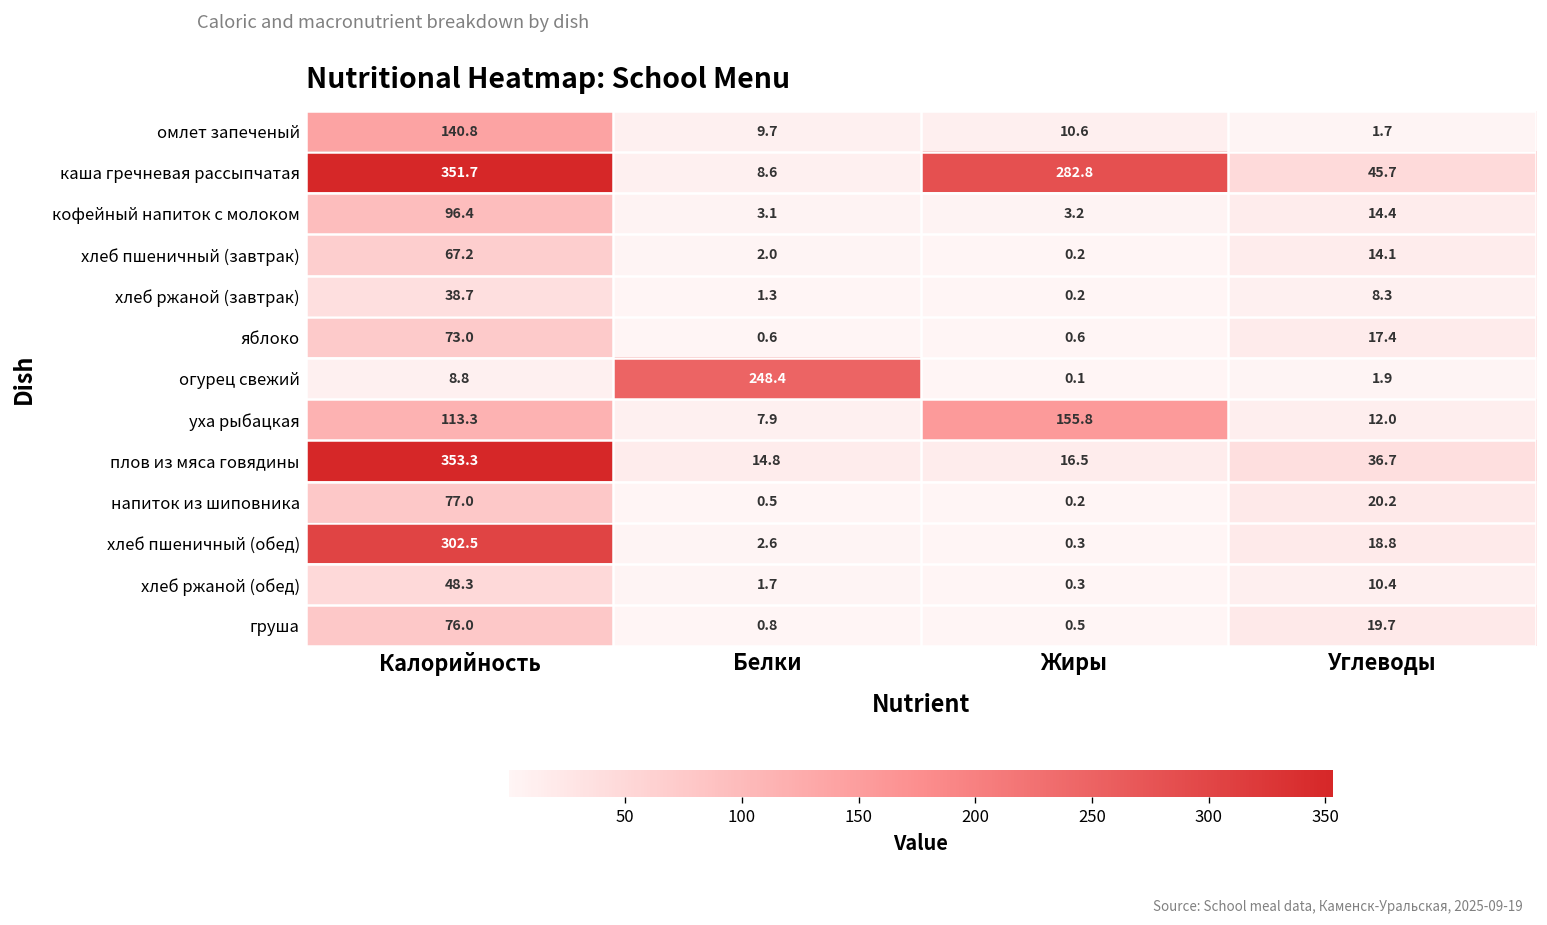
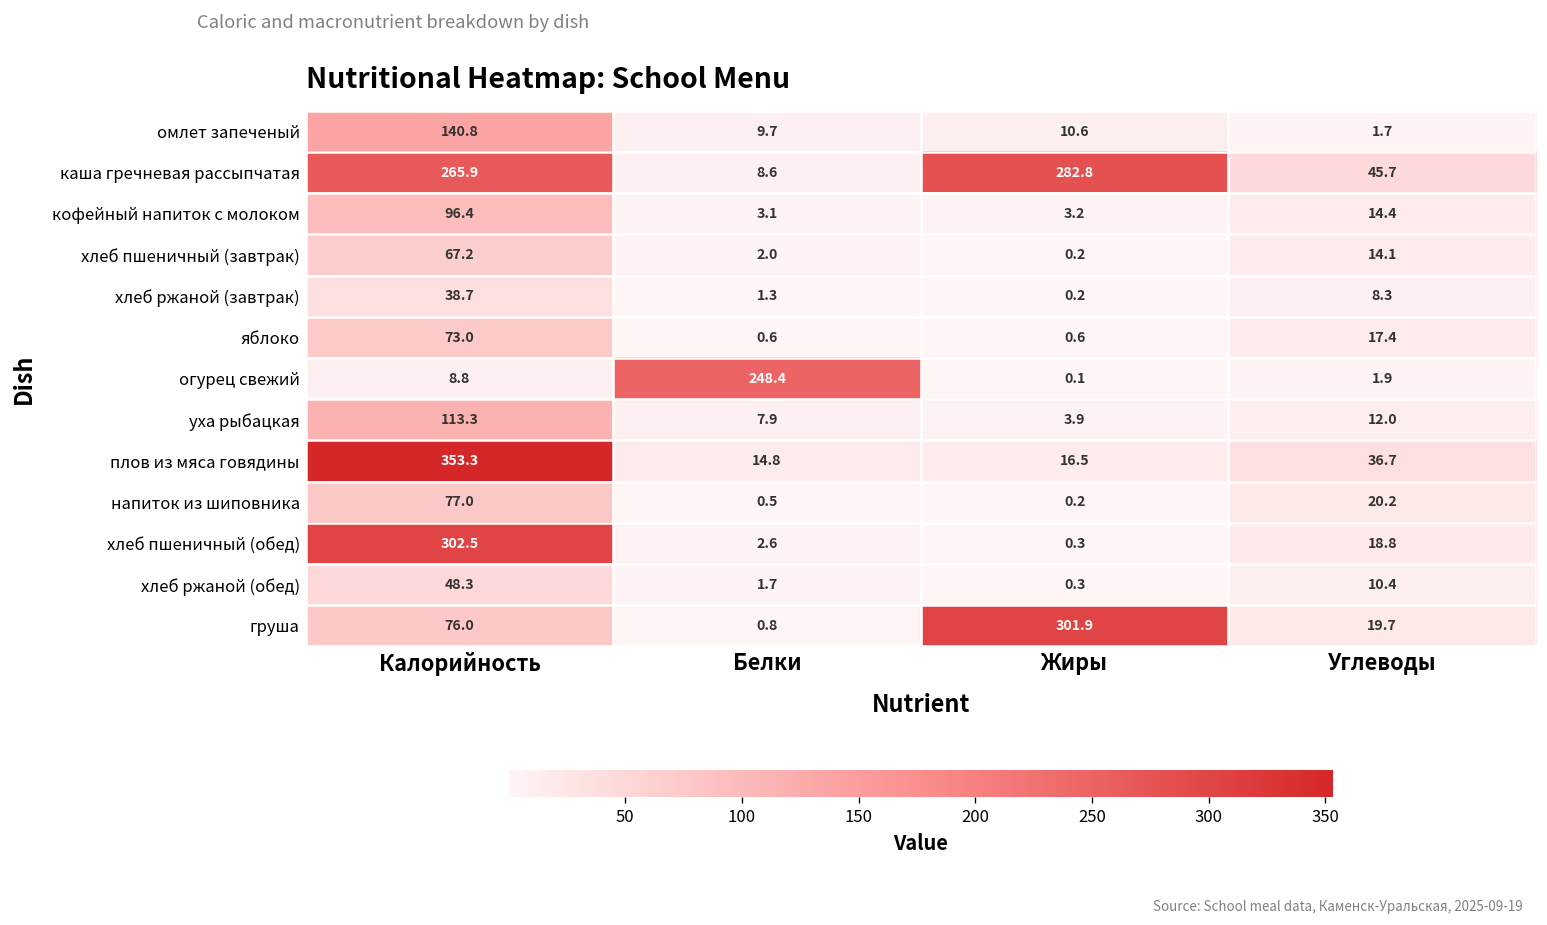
  {
    "омлет запеченый": {
      "Калорийность": 140.8,
      "Белки": 9.7,
      "Жиры": 10.6,
      "Углеводы": 1.7
    },
    "каша гречневая рассыпчатая": {
-     "Калорийность": 351.7,
+     "Калорийность": 265.9,
      "Белки": 8.6,
      "Жиры": 282.8,
      "Углеводы": 45.7
    },
    "кофейный напиток с молоком": {
      "Калорийность": 96.4,
      "Белки": 3.1,
      "Жиры": 3.2,
      "Углеводы": 14.4
    },
    "хлеб пшеничный (завтрак)": {
      "Калорийность": 67.2,
      "Белки": 2.0,
      "Жиры": 0.2,
      "Углеводы": 14.1
    },
    "хлеб ржаной (завтрак)": {
      "Калорийность": 38.7,
      "Белки": 1.3,
      "Жиры": 0.2,
      "Углеводы": 8.3
    },
    "яблоко": {
      "Калорийность": 73.0,
      "Белки": 0.6,
      "Жиры": 0.6,
      "Углеводы": 17.4
    },
    "огурец свежий": {
      "Калорийность": 8.8,
      "Белки": 248.4,
      "Жиры": 0.1,
      "Углеводы": 1.9
    },
    "уха рыбацкая": {
      "Калорийность": 113.3,
      "Белки": 7.9,
-     "Жиры": 155.8,
+     "Жиры": 3.9,
      "Углеводы": 12.0
    },
    "плов из мяса говядины": {
      "Калорийность": 353.3,
      "Белки": 14.8,
      "Жиры": 16.5,
      "Углеводы": 36.7
    },
    "напиток из шиповника": {
      "Калорийность": 77.0,
      "Белки": 0.5,
      "Жиры": 0.2,
      "Углеводы": 20.2
    },
    "хлеб пшеничный (обед)": {
      "Калорийность": 302.5,
      "Белки": 2.6,
      "Жиры": 0.3,
      "Углеводы": 18.8
    },
    "хлеб ржаной (обед)": {
      "Калорийность": 48.3,
      "Белки": 1.7,
      "Жиры": 0.3,
      "Углеводы": 10.4
    },
    "груша": {
      "Калорийность": 76.0,
      "Белки": 0.8,
-     "Жиры": 0.5,
+     "Жиры": 301.9,
      "Углеводы": 19.7
    }
  }
